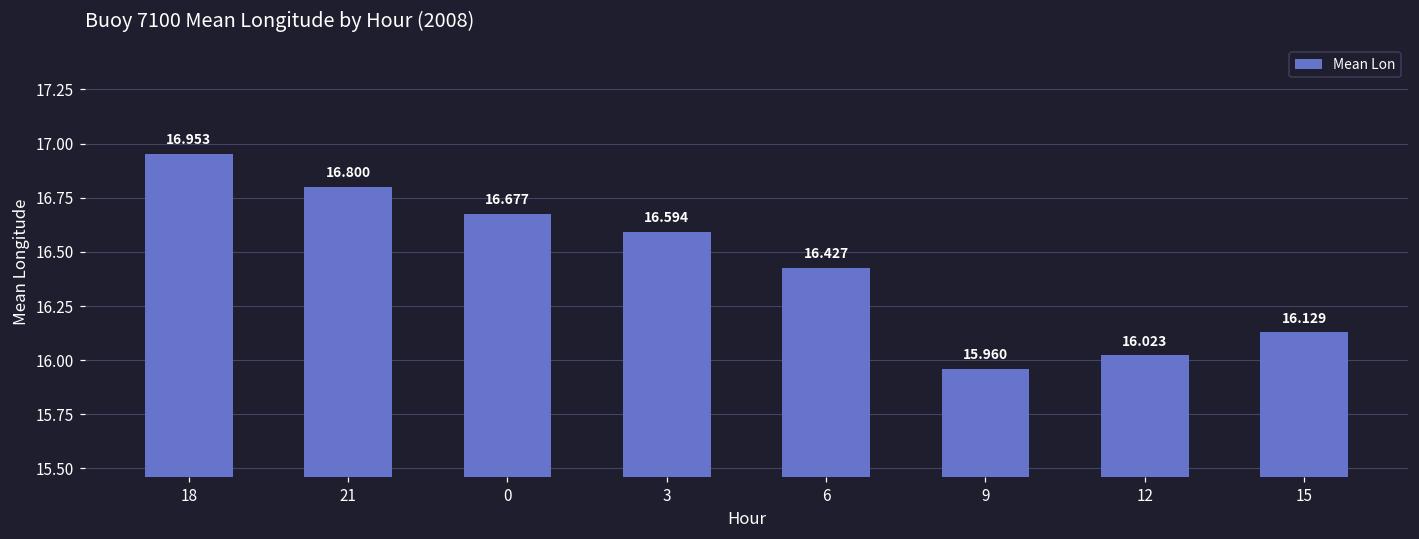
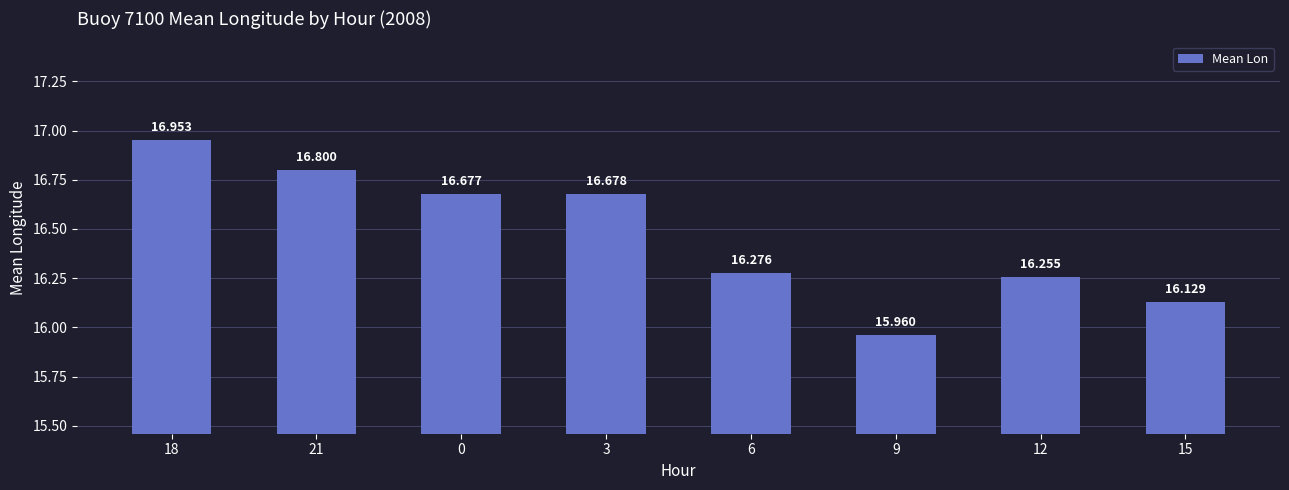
  {
    "18": 16.953,
    "21": 16.800,
    "0": 16.677,
-   "3": 16.594,
-   "6": 16.427,
+   "3": 16.678,
+   "6": 16.276,
    "9": 15.960,
-   "12": 16.023,
+   "12": 16.255,
    "15": 16.129
  }
